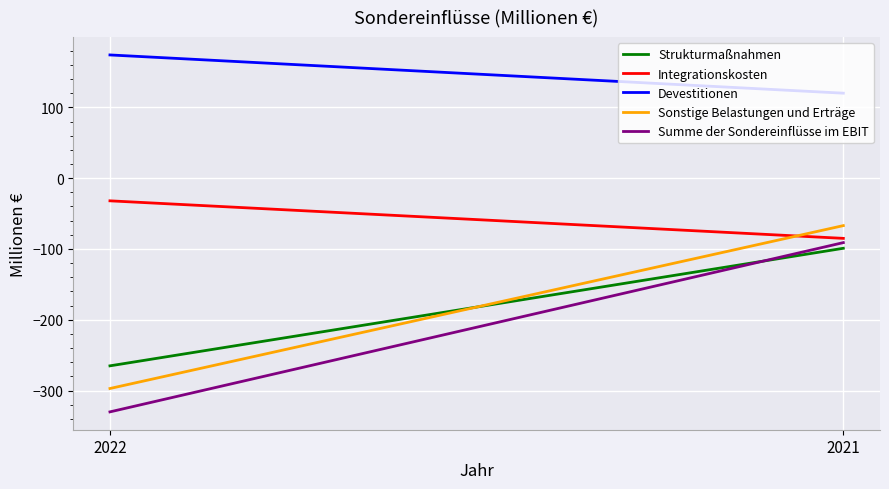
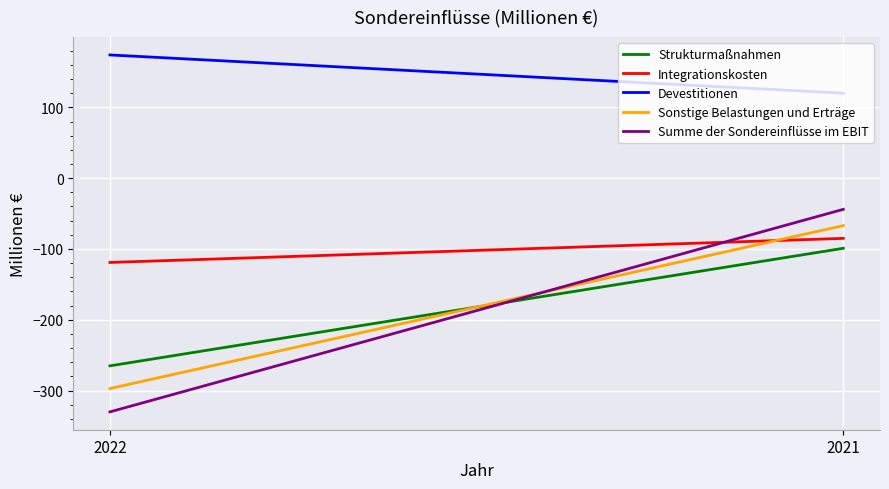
  {
    "Strukturmaßnahmen": {
      "2022": -270,
      "2021": -100
    },
    "Integrationskosten": {
-     "2022": -30,
+     "2022": -120,
      "2021": -90
    },
    "Devestitionen": {
      "2022": 170
    },
    "Sonstige Belastungen und Erträge": {
      "2022": -300,
      "2021": -70
    },
    "Summe der Sondereinflüsse im EBIT": {
      "2022": -330,
-     "2021": -90
+     "2021": -40
    }
  }
